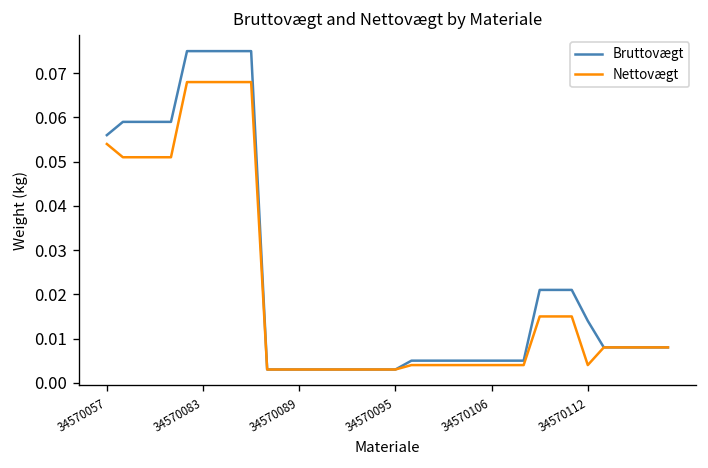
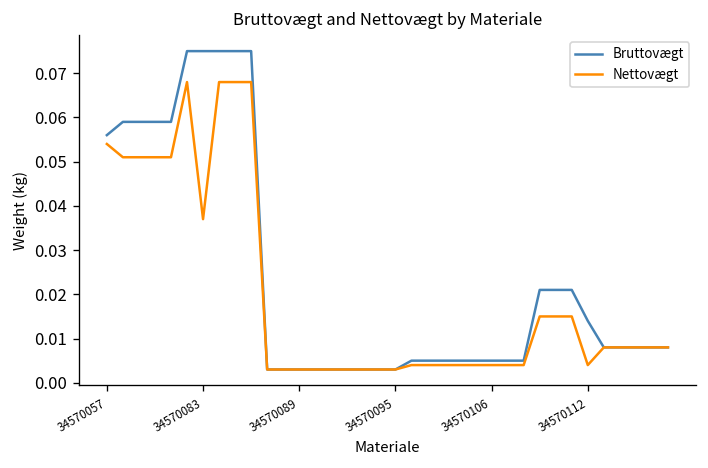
  {
    "Bruttovægt": {
      "34570057": 0.056,
      "34570083": 0.075,
      "34570106": 0.005,
      "34570112": 0.014
    },
    "Nettovægt": {
      "34570057": 0.054,
-     "34570083": 0.068,
+     "34570083": 0.037,
      "34570106": 0.004,
      "34570112": 0.004
    }
  }
